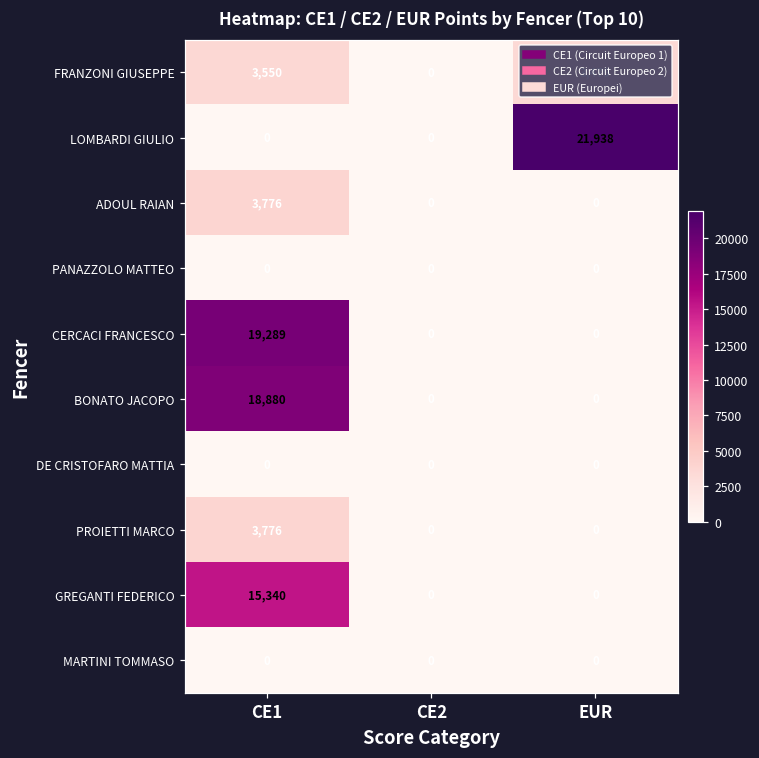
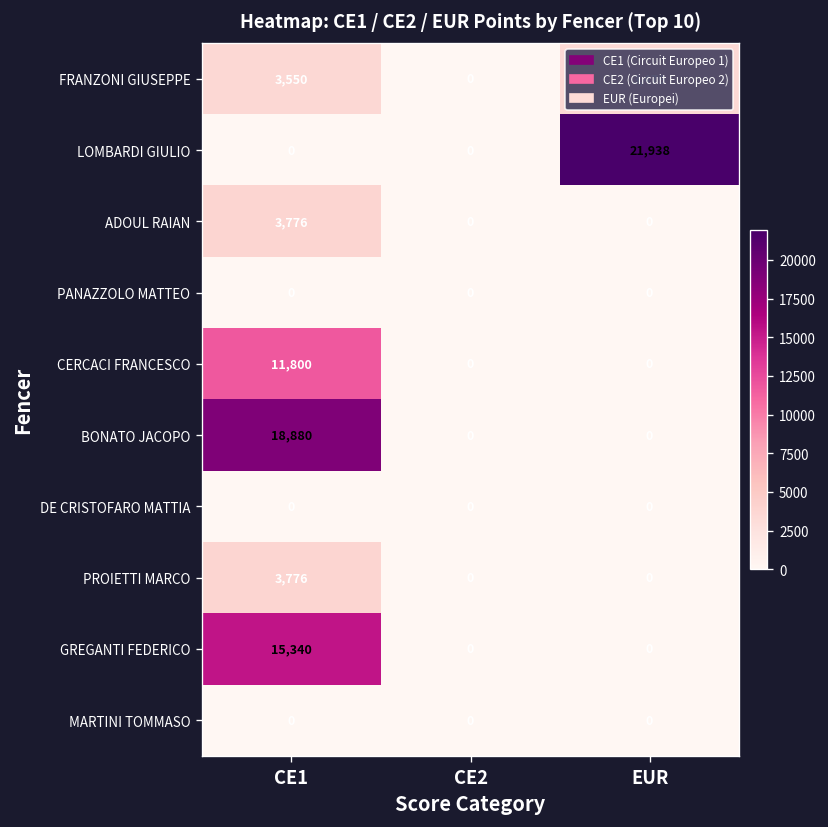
  {
    "LOMBARDI GIULIO": {
      "EUR": "21,938"
    },
    "CERCACI FRANCESCO": {
-     "CE1": "19,289"
+     "CE1": "11,800"
    },
    "BONATO JACOPO": {
      "CE1": "18,880"
    },
    "GREGANTI FEDERICO": {
      "CE1": "15,340"
    }
  }
